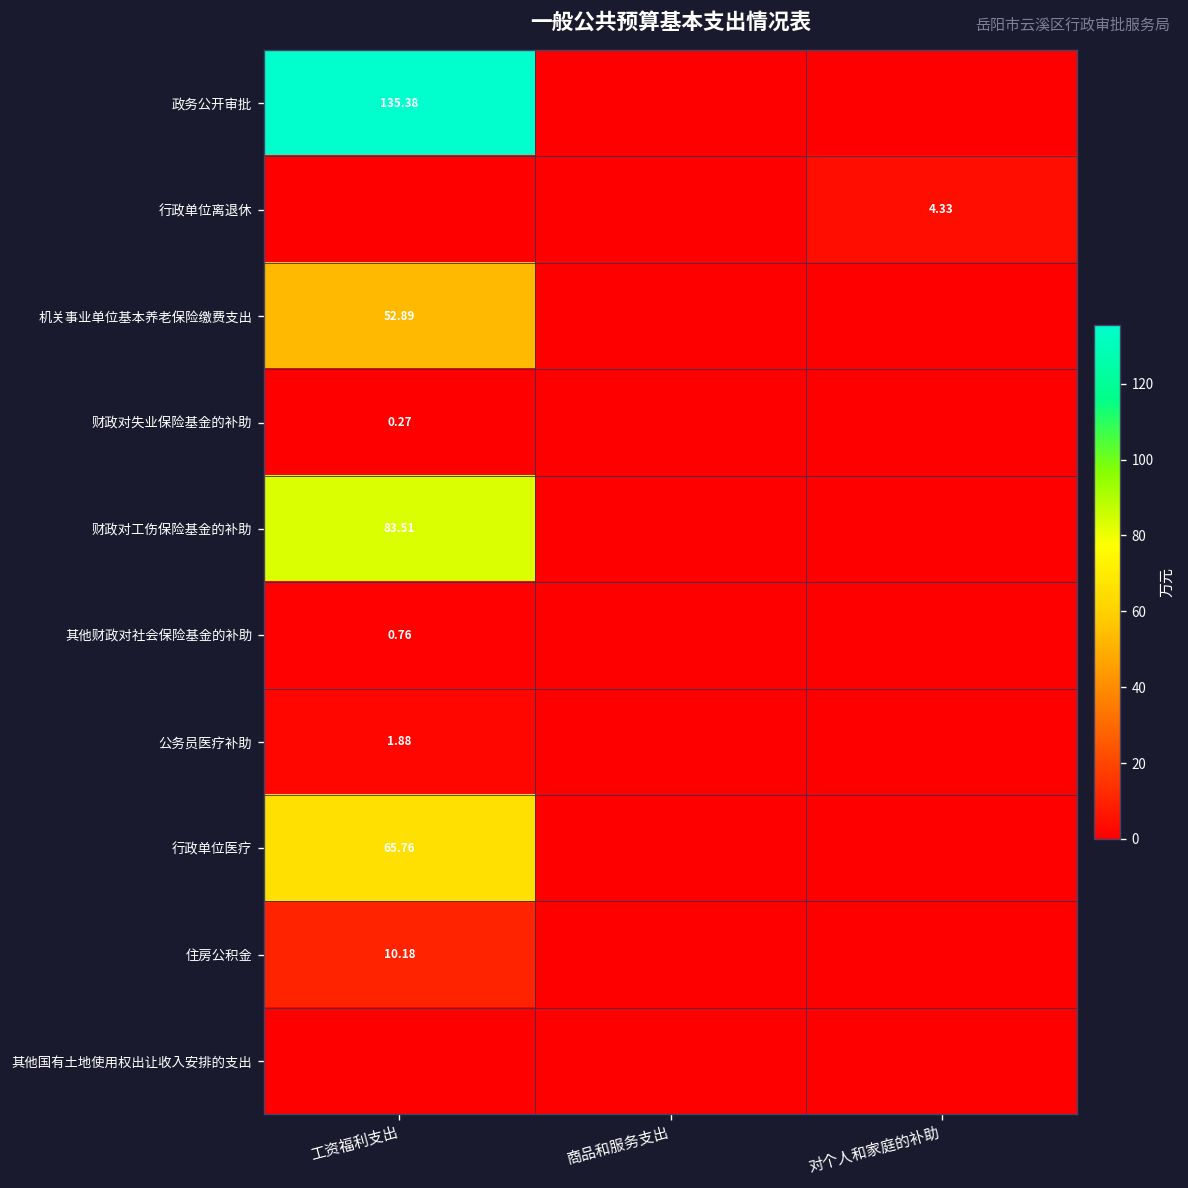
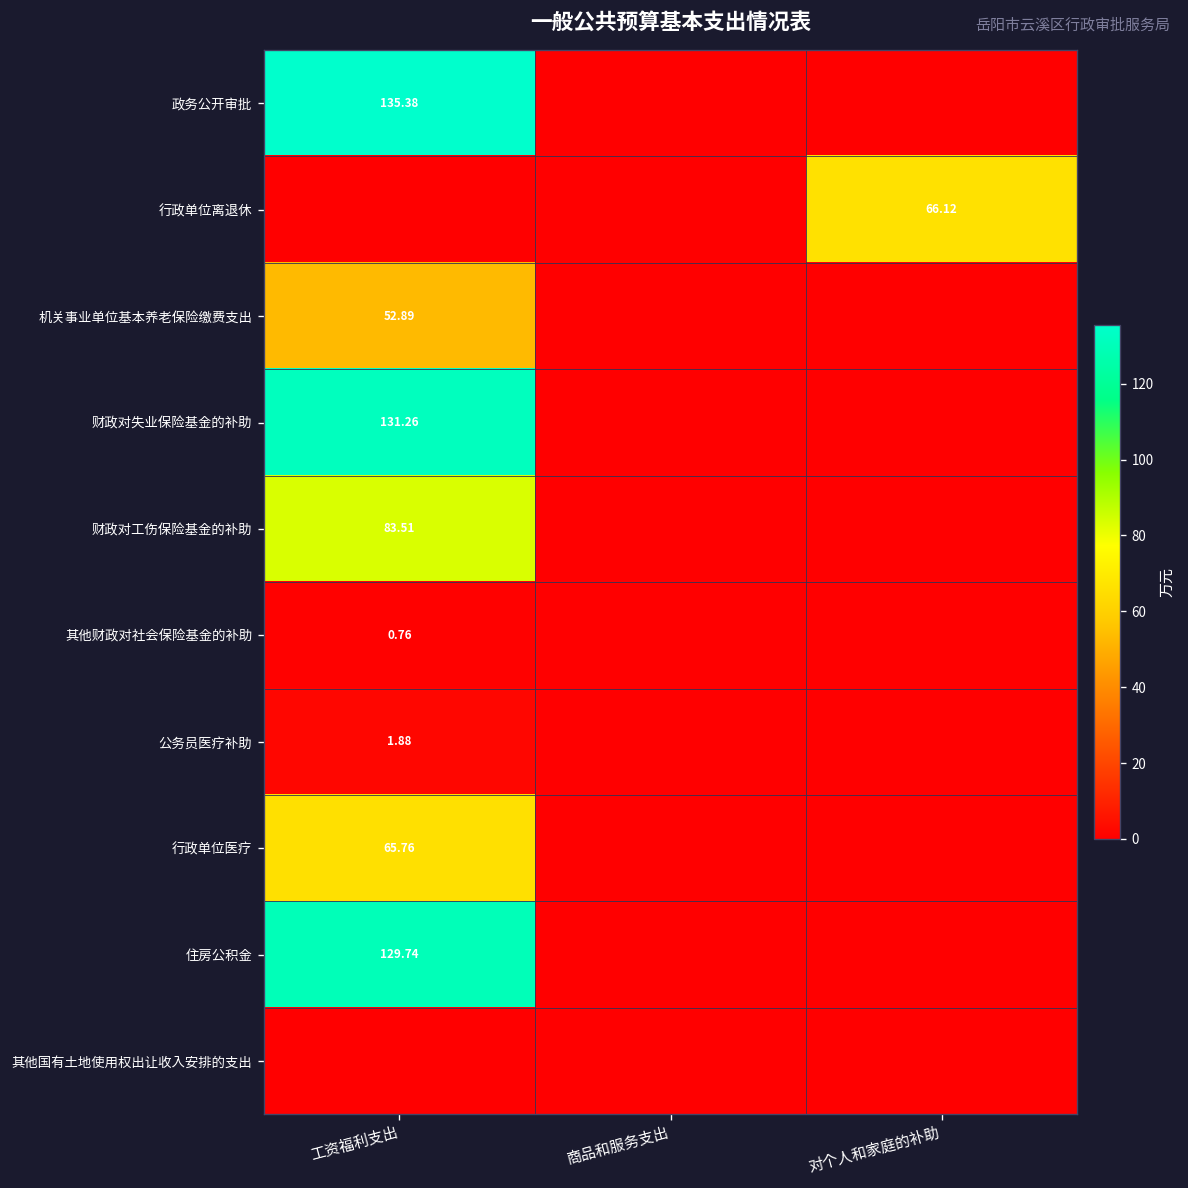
  {
    "政务公开审批": {
      "工资福利支出": 135.38
    },
    "行政单位离退休": {
-     "对个人和家庭的补助": 4.33
+     "对个人和家庭的补助": 66.12
    },
    "机关事业单位基本养老保险缴费支出": {
      "工资福利支出": 52.89
    },
    "财政对失业保险基金的补助": {
-     "工资福利支出": 0.27
+     "工资福利支出": 131.26
    },
    "财政对工伤保险基金的补助": {
      "工资福利支出": 83.51
    },
    "其他财政对社会保险基金的补助": {
      "工资福利支出": 0.76
    },
    "公务员医疗补助": {
      "工资福利支出": 1.88
    },
    "行政单位医疗": {
      "工资福利支出": 65.76
    },
    "住房公积金": {
-     "工资福利支出": 10.18
+     "工资福利支出": 129.74
    }
  }
